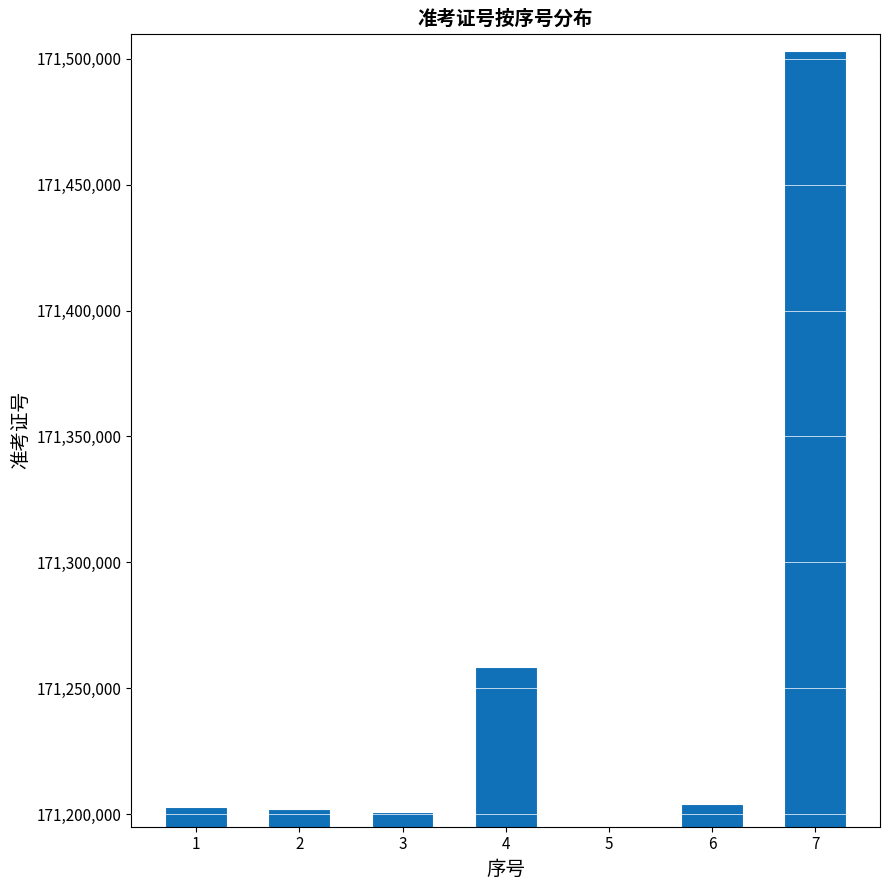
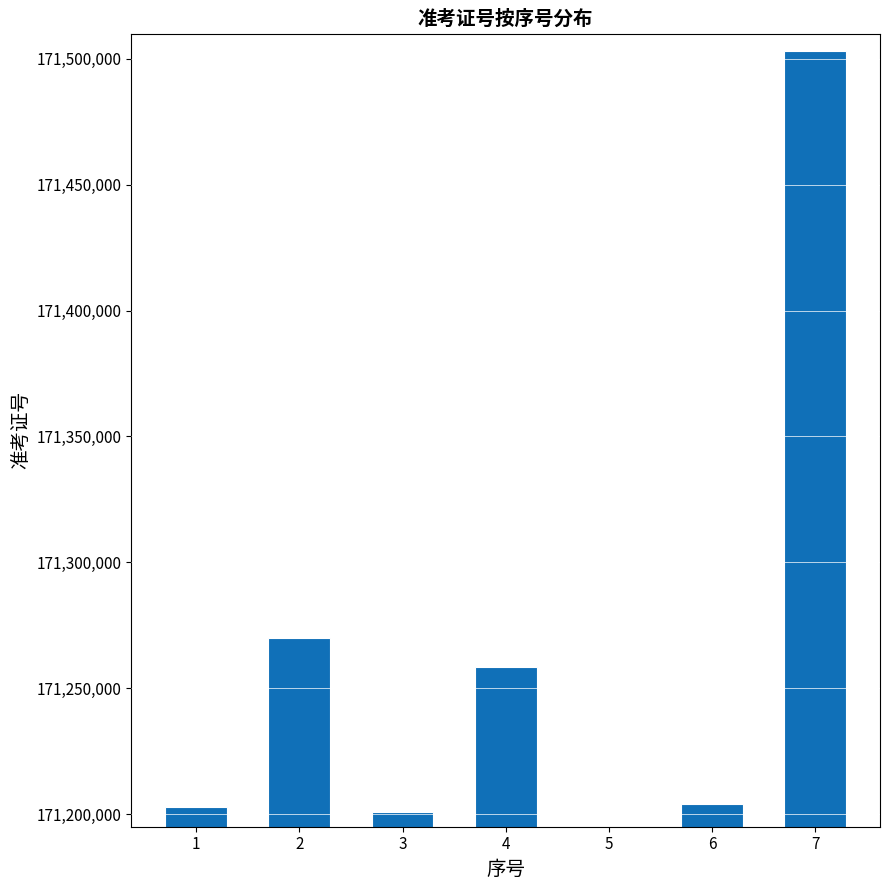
  {
    "1": "171,203,000",
-   "2": "171,202,000",
+   "2": "171,270,000",
    "3": "171,201,000",
    "4": "171,258,000",
    "6": "171,204,000",
    "7": "171,503,000"
  }
